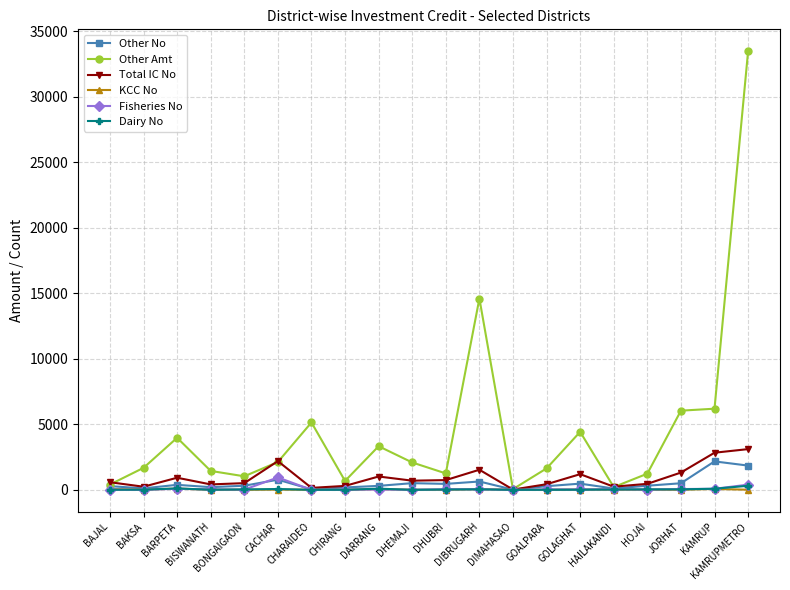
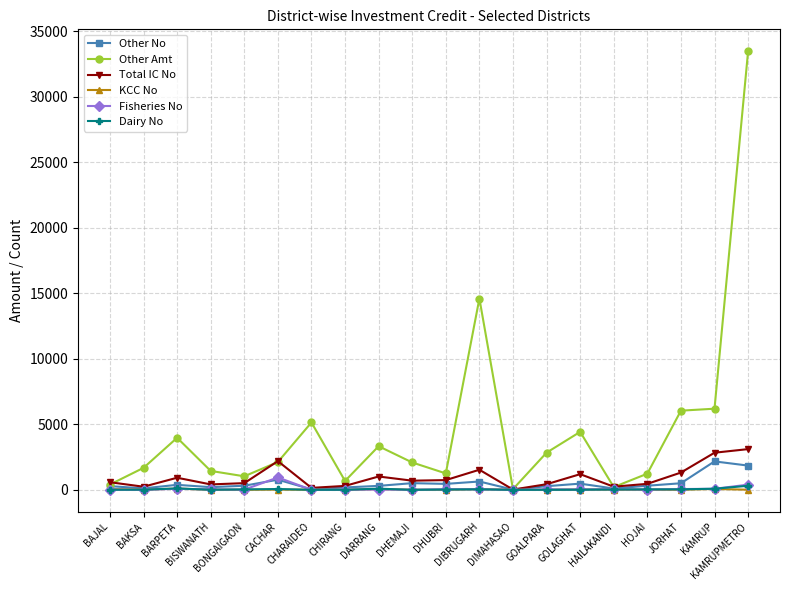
  {
    "Other No": {
      "BARPETA": 400,
      "BONGAIGAON": 300,
      "DARRANG": 300,
      "DHUBRI": 500,
      "DIBRUGARH": 600,
      "GOLAGHAT": 500,
      "JORHAT": 500,
      "KAMRUP": 2200,
      "KAMRUPMETRO": 1900
    },
    "Other Amt": {
      "BAKSA": 1700,
      "BARPETA": 4000,
      "BISWANATH": 1400,
      "BONGAIGAON": 1000,
      "CHARAIDEO": 5100,
      "CHIRANG": 700,
      "DARRANG": 3300,
      "DHEMAJI": 2100,
      "DHUBRI": 1300,
      "DIBRUGARH": 14600,
-     "GOALPARA": 1600,
+     "GOALPARA": 2800,
      "GOLAGHAT": 4400,
      "HOJAI": 1200,
      "JORHAT": 6000,
      "KAMRUP": 6200,
      "KAMRUPMETRO": 33500
    },
    "Total IC No": {
      "BARPETA": 900,
      "BISWANATH": 400,
      "BONGAIGAON": 500,
      "DARRANG": 1000,
      "DHUBRI": 700,
      "DIBRUGARH": 1500,
      "GOLAGHAT": 1200,
      "JORHAT": 1300,
      "KAMRUP": 2800,
      "KAMRUPMETRO": 3100
    },
    "KCC No": {
      "KAMRUPMETRO": 0
    }
  }
